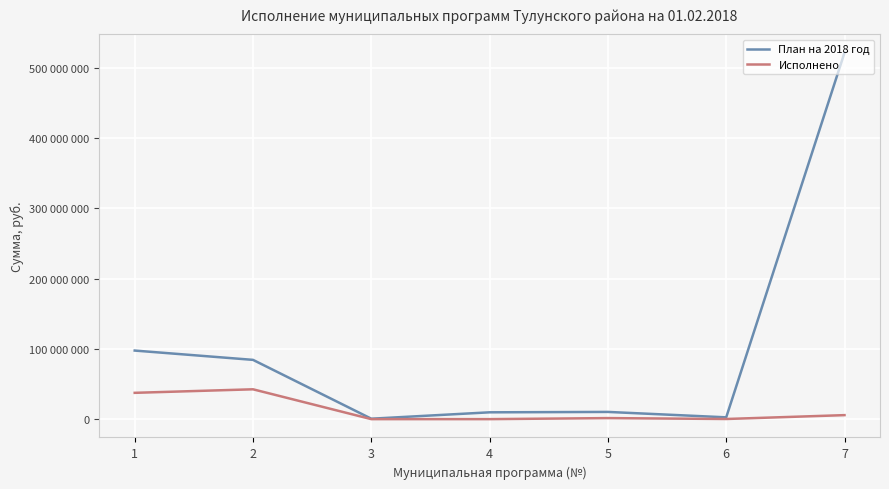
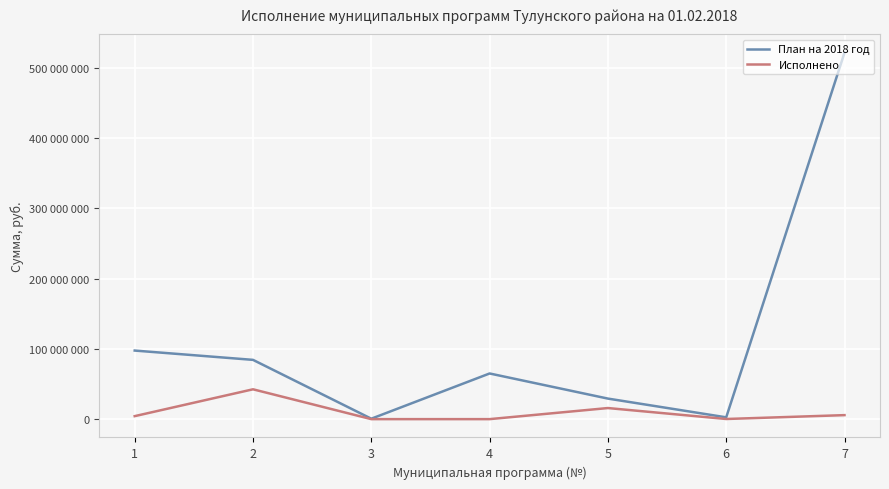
  {
    "План на 2018 год": {
      "1": 100000000,
      "2": 80000000,
-     "4": 10000000,
-     "5": 10000000
+     "4": 60000000,
+     "5": 30000000
    },
    "Исполнено": {
-     "1": 40000000,
+     "1": 0,
      "2": 40000000,
      "4": 0,
-     "5": 0,
+     "5": 20000000,
      "7": 10000000
    }
  }
